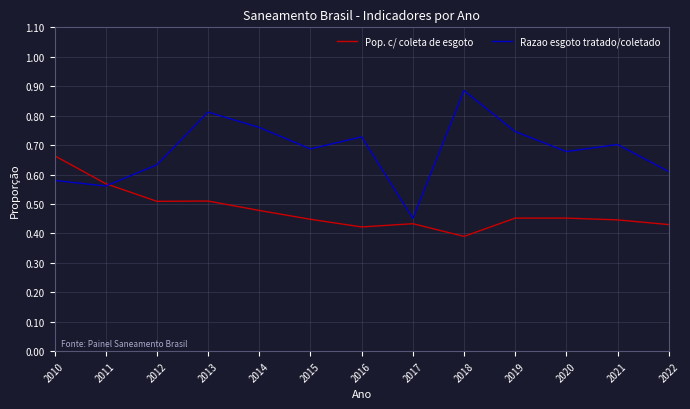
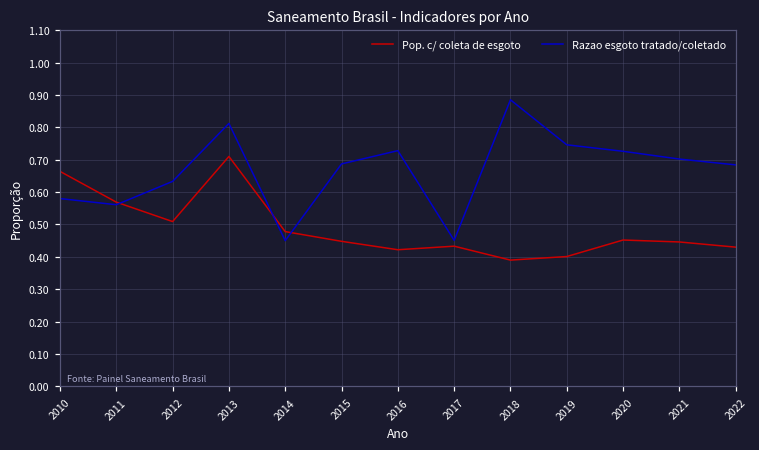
  {
    "Pop. c/ coleta de esgoto": {
      "2010": 0.66,
      "2012": 0.51,
-     "2013": 0.51,
+     "2013": 0.71,
      "2014": 0.48,
      "2015": 0.45,
      "2016": 0.42,
      "2017": 0.43,
      "2018": 0.39,
-     "2019": 0.45,
+     "2019": 0.40,
      "2020": 0.45,
      "2021": 0.45,
      "2022": 0.43
    },
    "Razao esgoto tratado/coletado": {
      "2010": 0.58,
      "2012": 0.63,
      "2013": 0.81,
-     "2014": 0.76,
+     "2014": 0.45,
      "2015": 0.69,
      "2016": 0.73,
      "2017": 0.45,
      "2018": 0.89,
      "2019": 0.75,
-     "2020": 0.68,
+     "2020": 0.73,
      "2021": 0.70,
-     "2022": 0.61
+     "2022": 0.68
    }
  }
